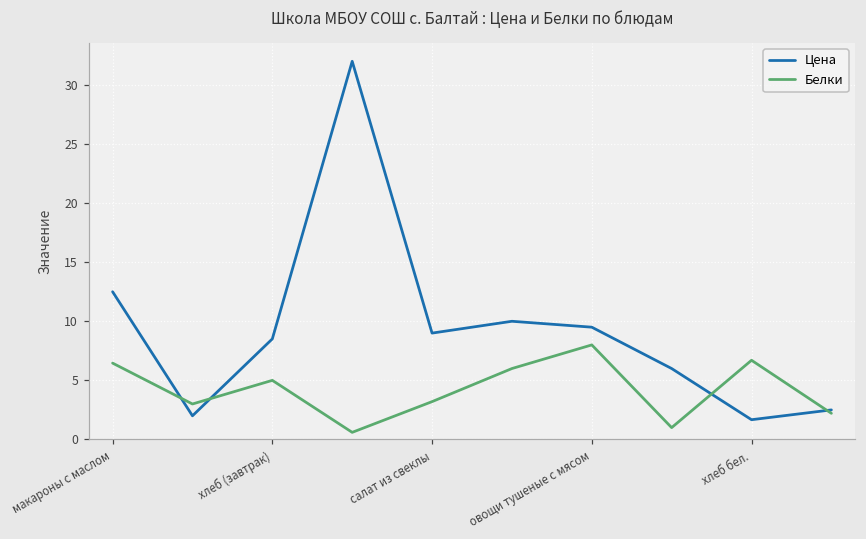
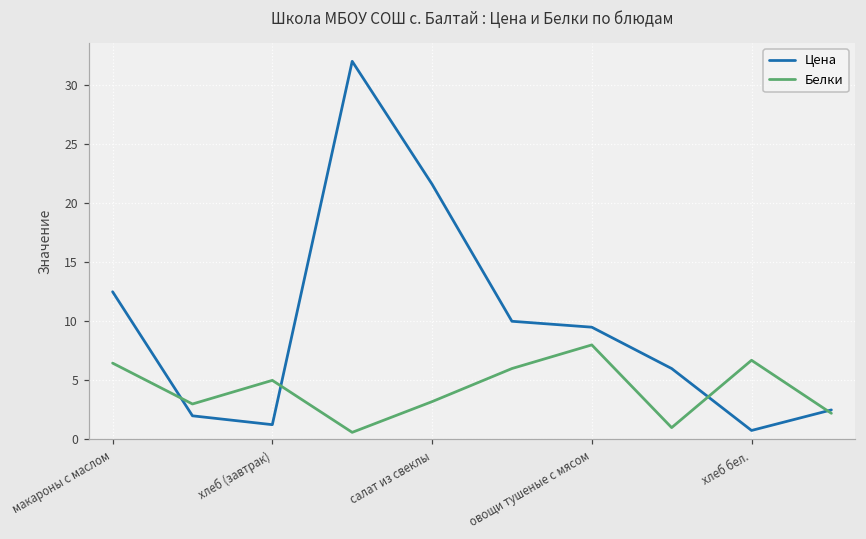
  {
    "Цена": {
      "макароны с маслом": 12.5,
-     "хлеб (завтрак)": 8.5,
-     "салат из свеклы": 9.0,
+     "хлеб (завтрак)": 1.3,
+     "салат из свеклы": 21.6,
      "овощи тушеные с мясом": 9.5,
-     "хлеб бел.": 1.7
+     "хлеб бел.": 0.8
    },
    "Белки": {
      "макароны с маслом": 6.5,
      "хлеб (завтрак)": 5.0,
      "салат из свеклы": 3.2,
      "овощи тушеные с мясом": 8.0,
      "хлеб бел.": 6.7
    }
  }
